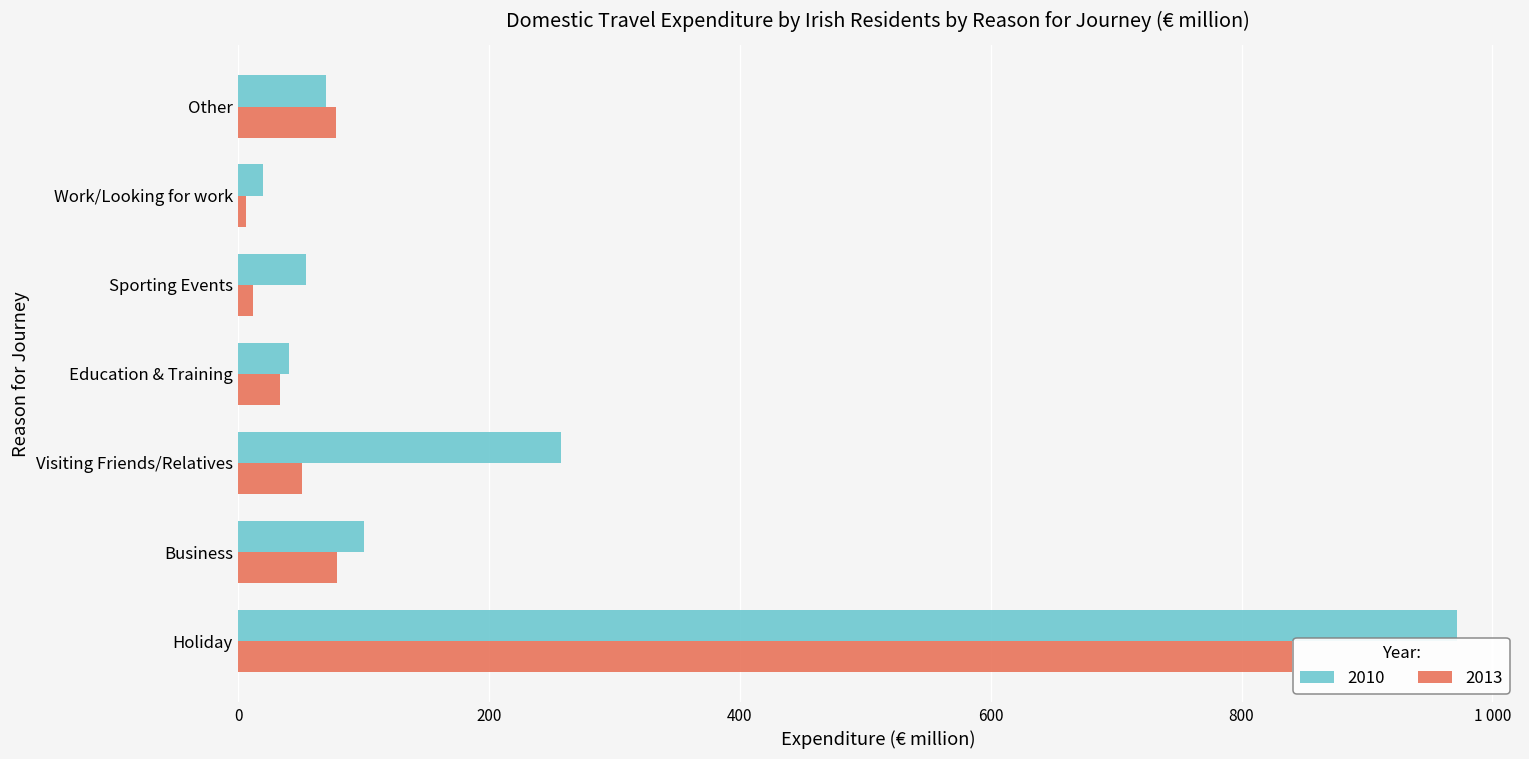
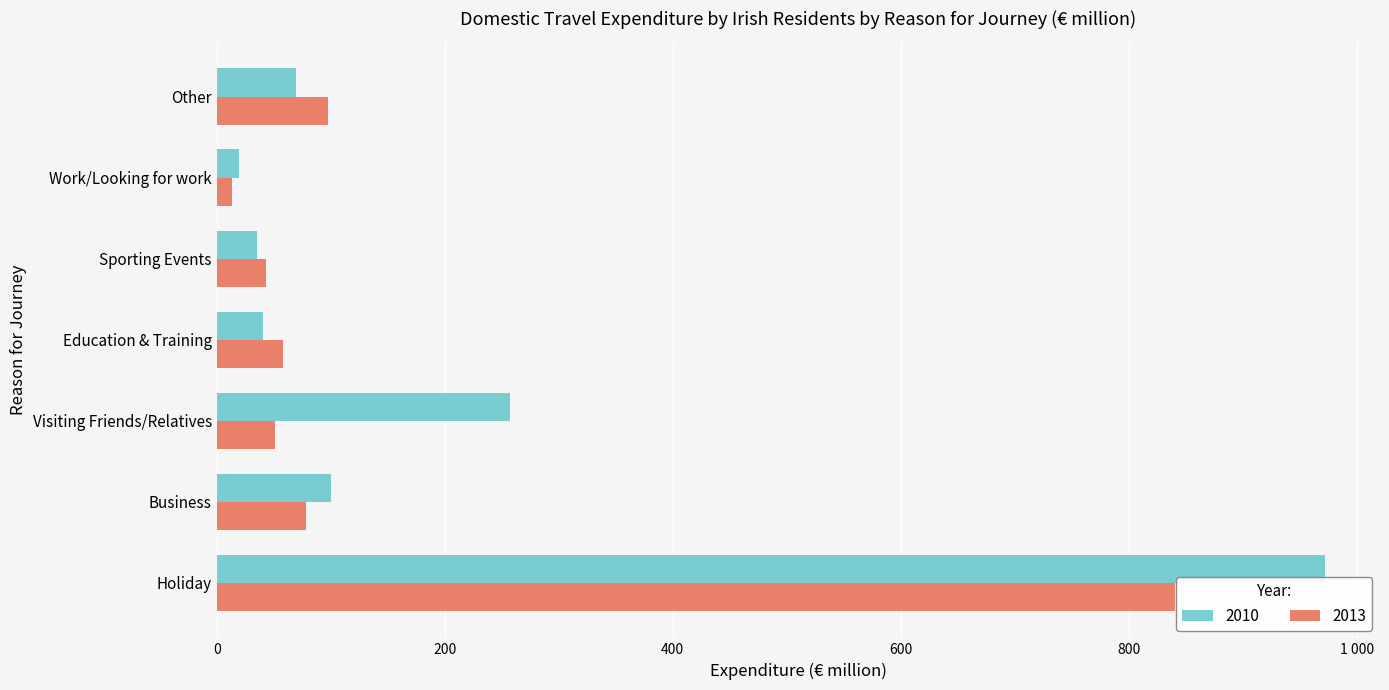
  {
    "2010": {
      "Other": 70,
      "Work/Looking for work": 19,
-     "Sporting Events": 54,
+     "Sporting Events": 35,
      "Education & Training": 40,
      "Visiting Friends/Relatives": 258,
      "Business": 100,
      "Holiday": 972
    },
    "2013": {
-     "Other": 78,
-     "Work/Looking for work": 6,
-     "Sporting Events": 12,
-     "Education & Training": 33,
+     "Other": 98,
+     "Work/Looking for work": 13,
+     "Sporting Events": 44,
+     "Education & Training": 59,
      "Visiting Friends/Relatives": 51,
      "Business": 78,
      "Holiday": 840
    }
  }
